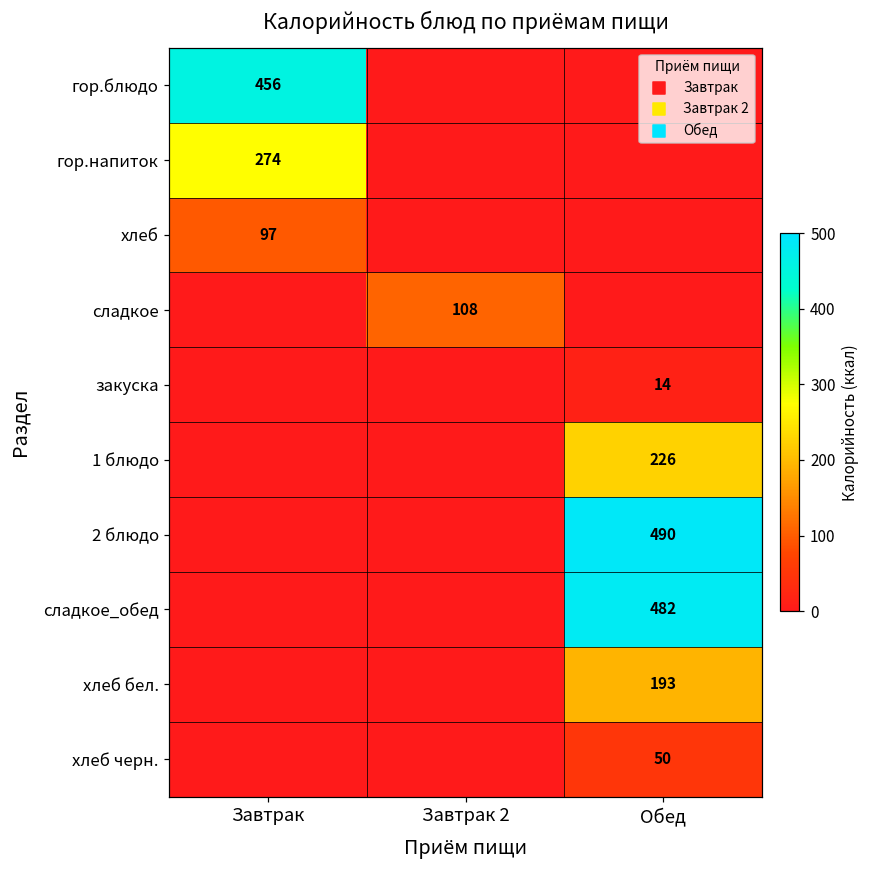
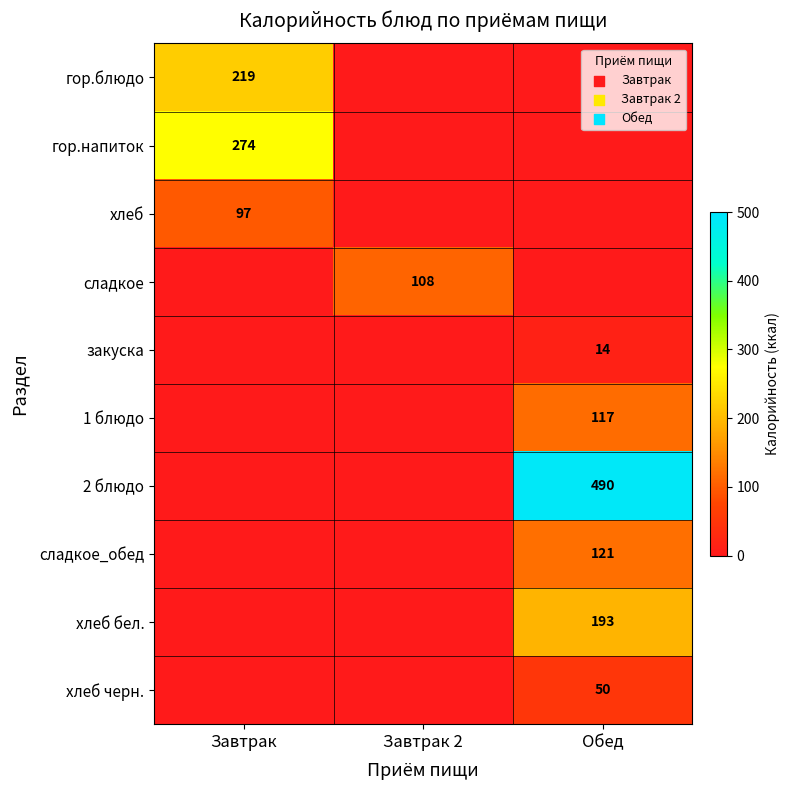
  {
    "гор.блюдо": {
-     "Завтрак": 456
+     "Завтрак": 219
    },
    "гор.напиток": {
      "Завтрак": 274
    },
    "хлеб": {
      "Завтрак": 97
    },
    "сладкое": {
      "Завтрак 2": 108
    },
    "закуска": {
      "Обед": 14
    },
    "1 блюдо": {
-     "Обед": 226
+     "Обед": 117
    },
    "2 блюдо": {
      "Обед": 490
    },
    "сладкое_обед": {
-     "Обед": 482
+     "Обед": 121
    },
    "хлеб бел.": {
      "Обед": 193
    },
    "хлеб черн.": {
      "Обед": 50
    }
  }
